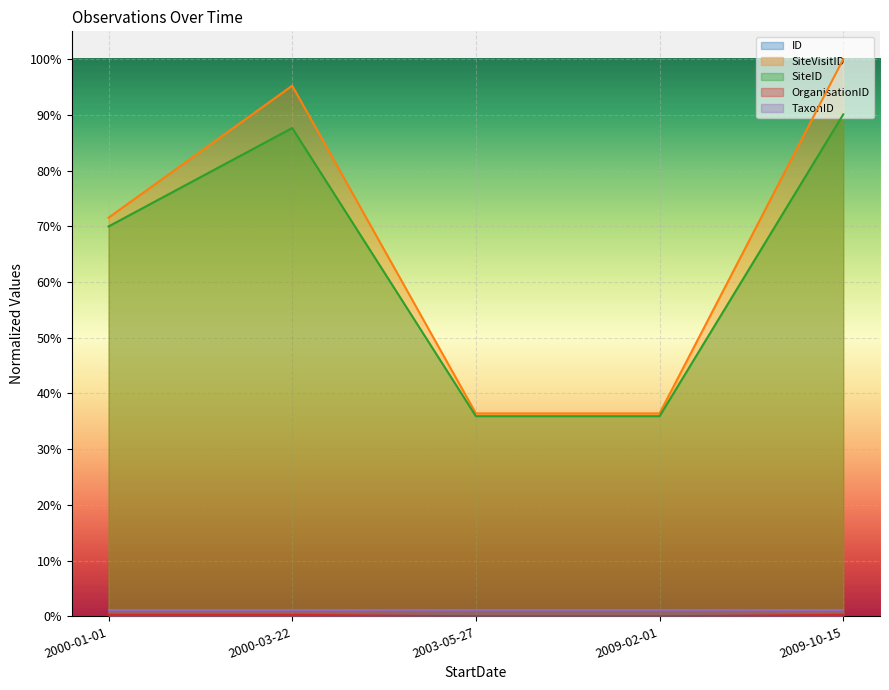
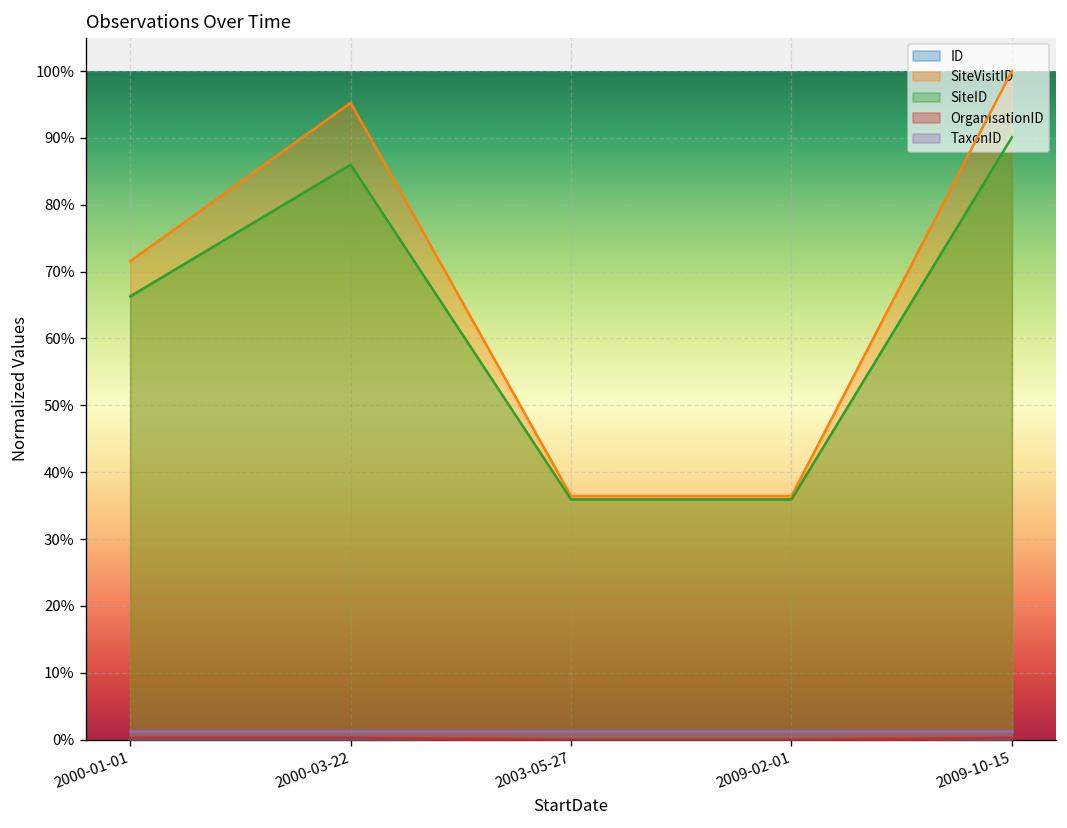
  {
    "SiteID": {
-     "2000-01-01": "70%",
-     "2000-03-22": "88%",
+     "2000-01-01": "66%",
+     "2000-03-22": "86%",
      "2003-05-27": "36%",
      "2009-02-01": "36%"
    },
    "TaxonID": {
      "2000-01-01": "1%",
      "2000-03-22": "1%",
      "2003-05-27": "1%",
      "2009-02-01": "1%",
      "2009-10-15": "1%"
    }
  }
